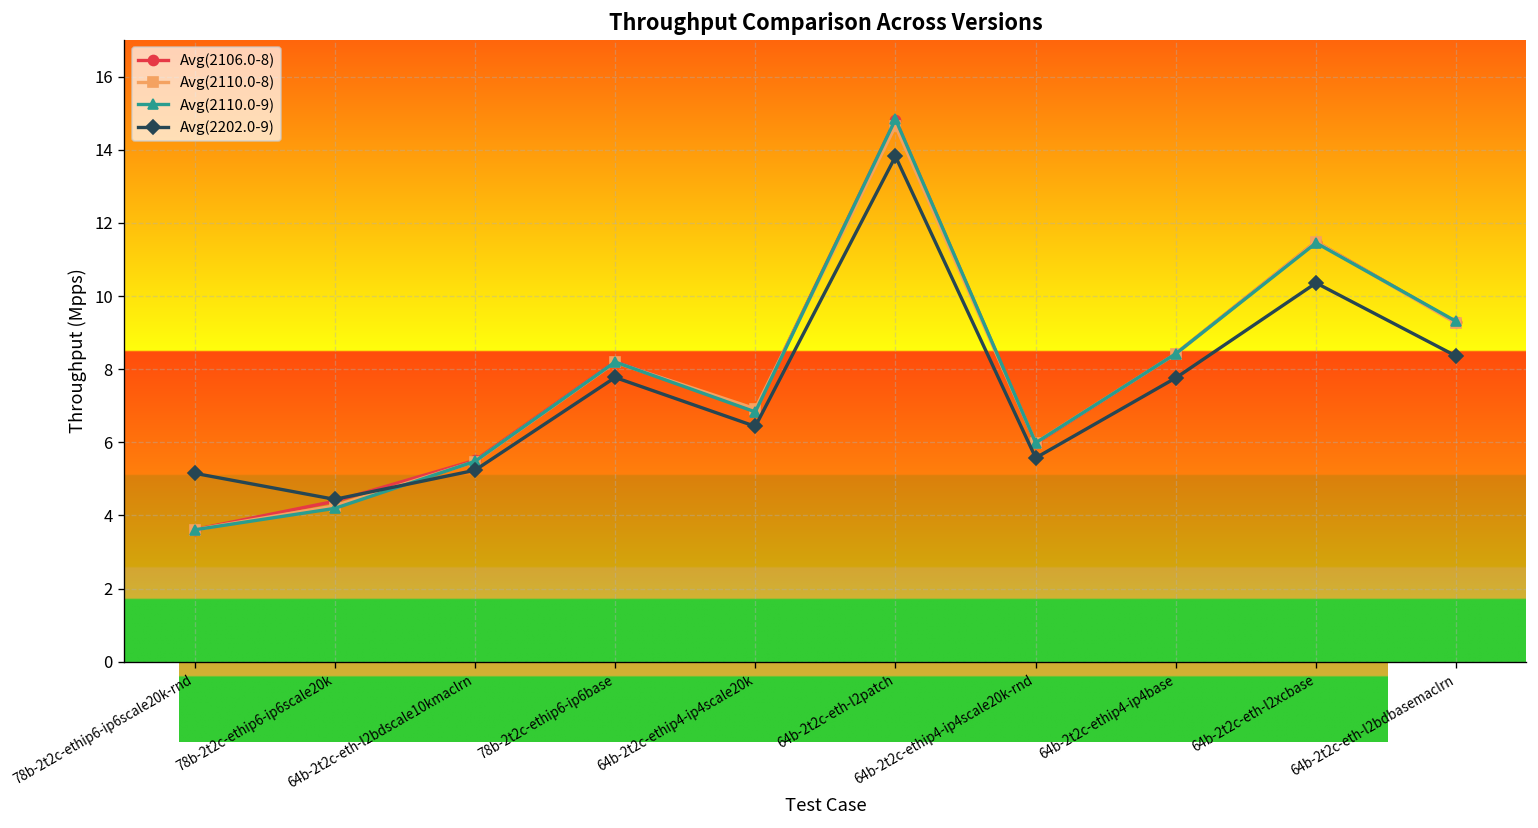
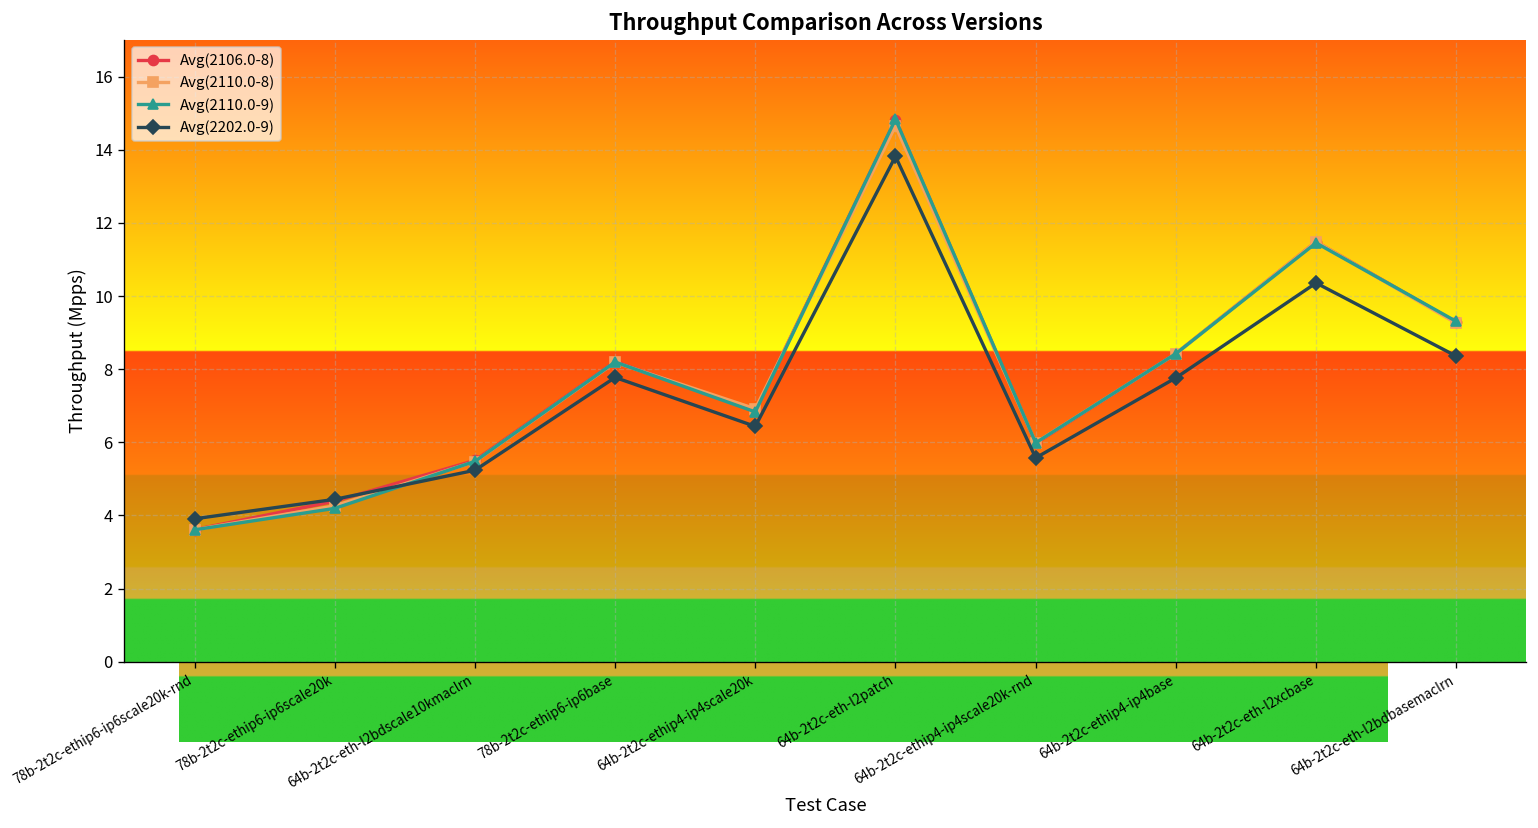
  {
    "Avg(2202.0-9)": {
-     "78b-2t2c-ethip6-ip6scale20k-rnd": 5.2
+     "78b-2t2c-ethip6-ip6scale20k-rnd": 3.9
    }
  }
